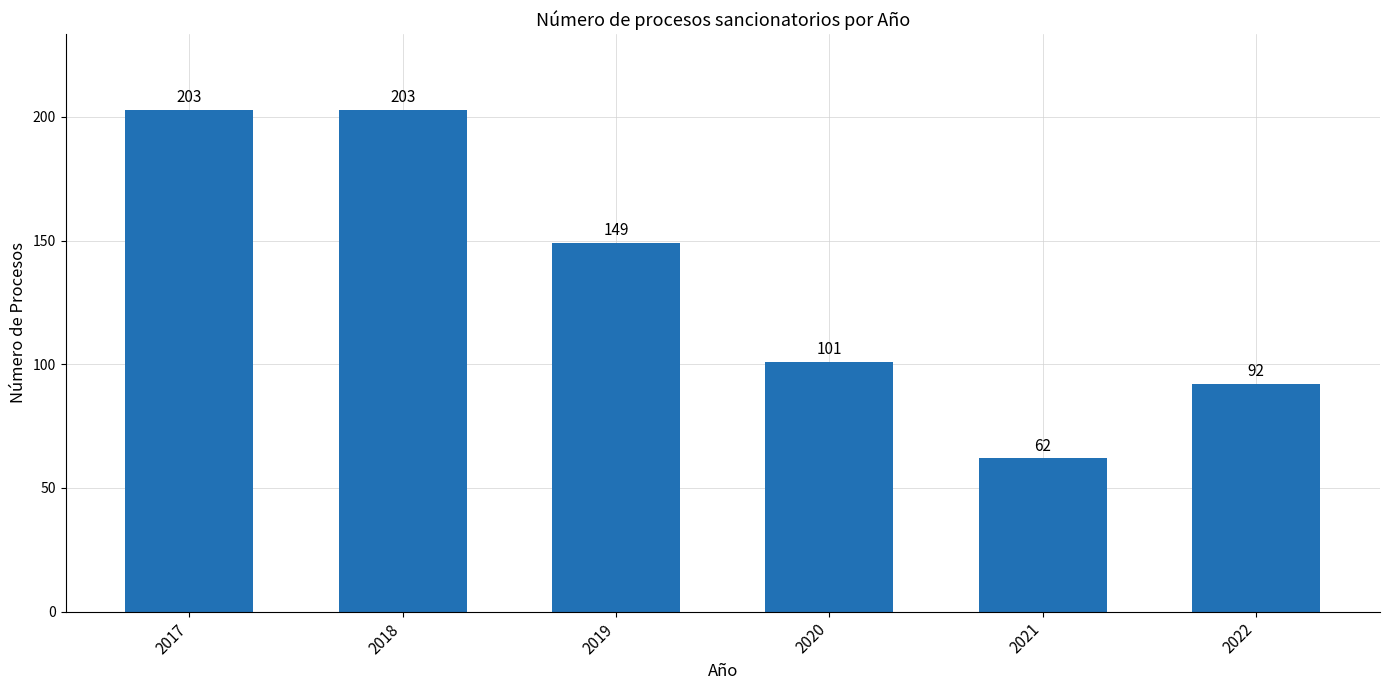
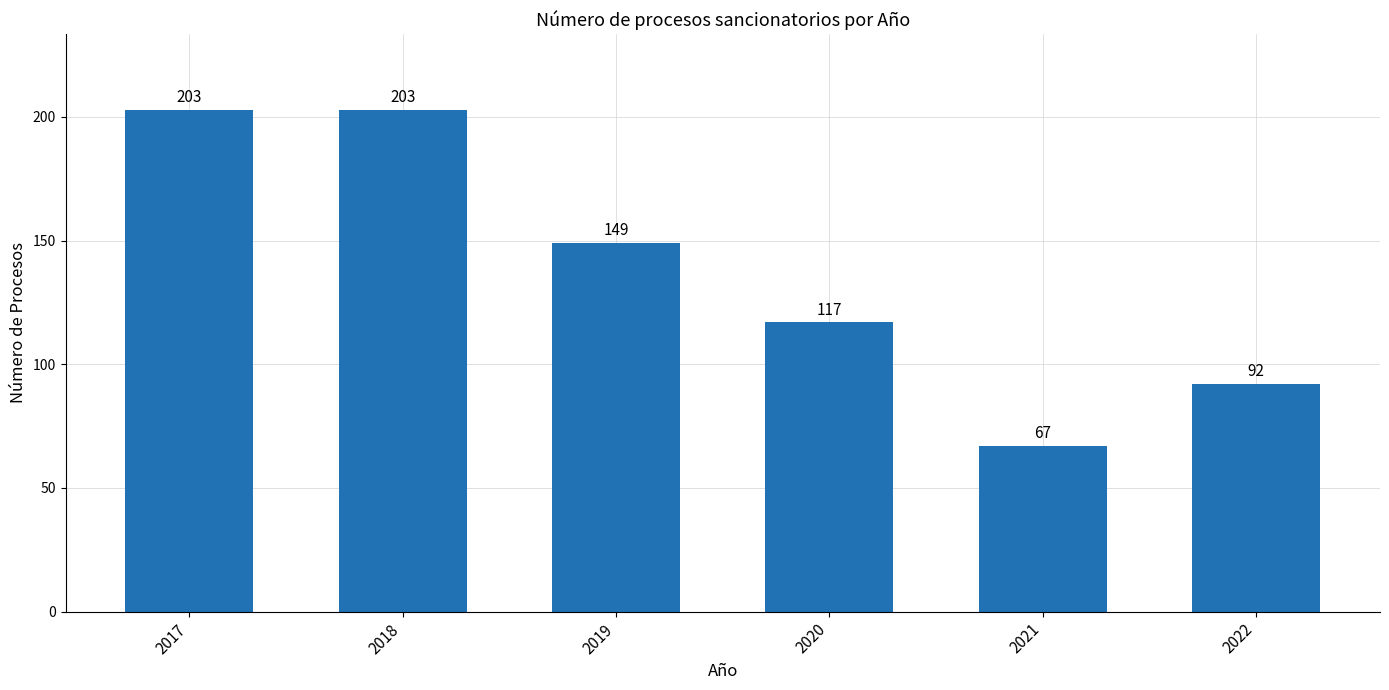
  {
    "2017": 203,
    "2018": 203,
    "2019": 149,
-   "2020": 101,
-   "2021": 62,
+   "2020": 117,
+   "2021": 67,
    "2022": 92
  }
